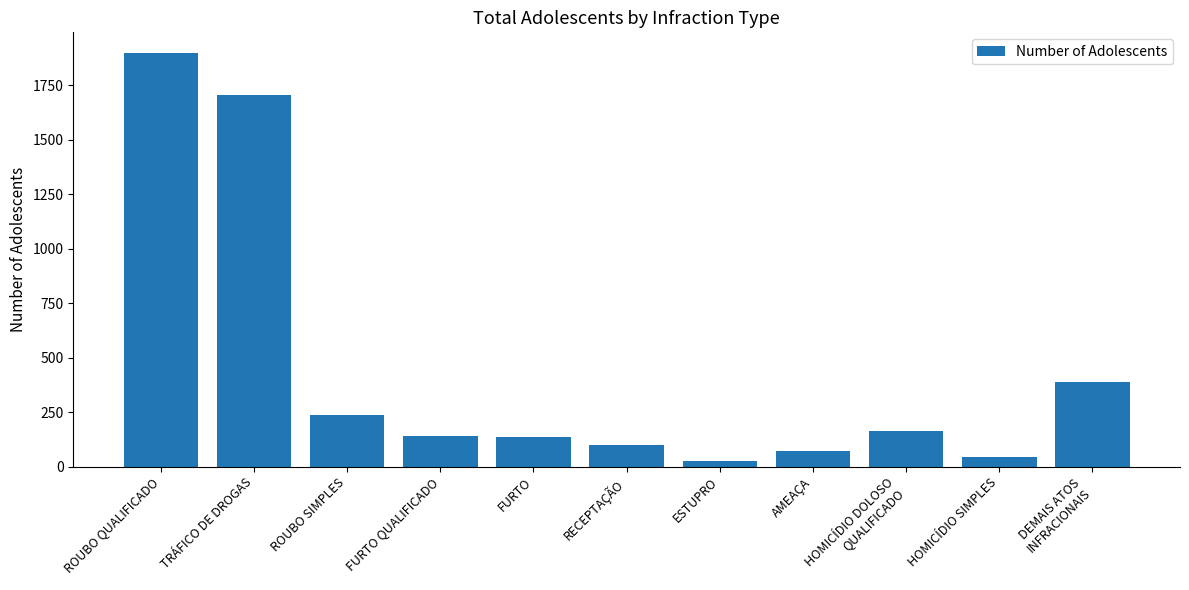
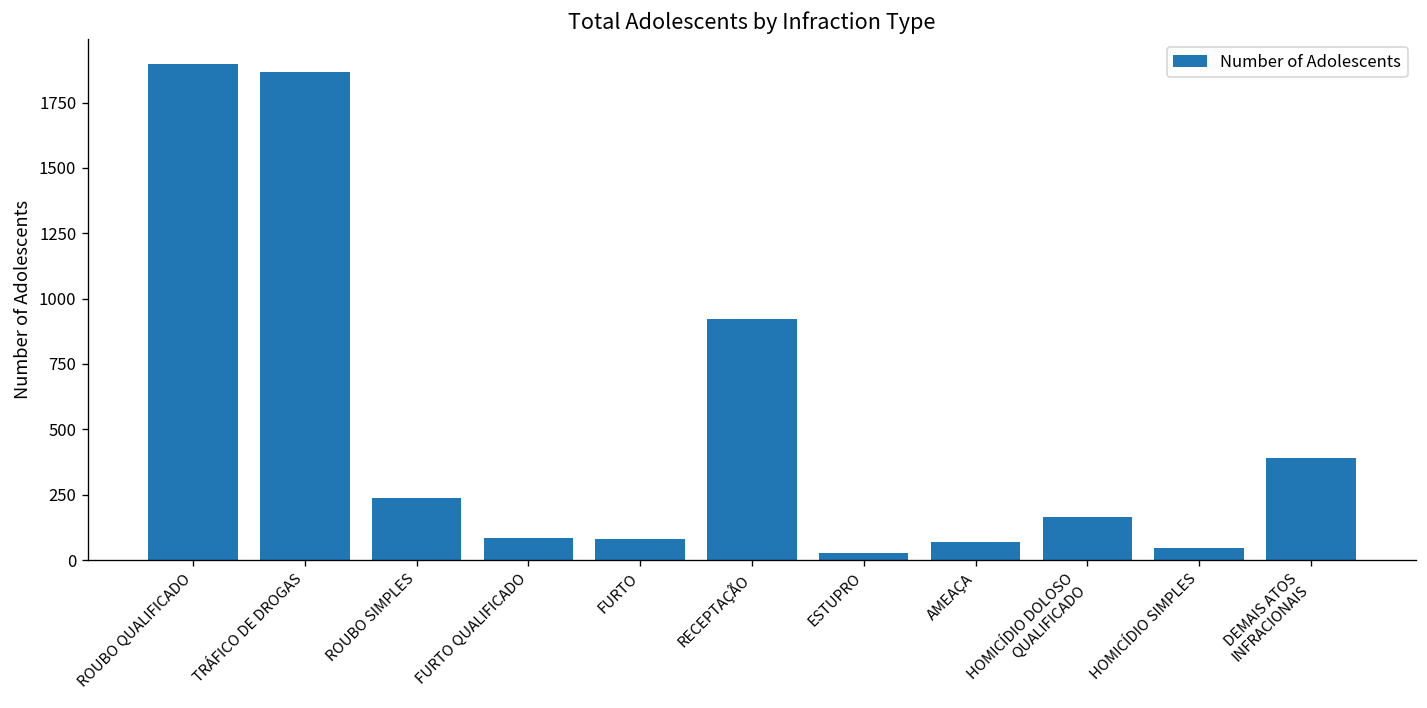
  {
    "ROUBO QUALIFICADO": 1900,
-   "TRÁFICO DE DROGAS": 1700,
+   "TRÁFICO DE DROGAS": 1870,
    "ROUBO SIMPLES": 240,
-   "FURTO QUALIFICADO": 140,
-   "FURTO": 130,
-   "RECEPTAÇÃO": 100,
+   "FURTO QUALIFICADO": 90,
+   "FURTO": 80,
+   "RECEPTAÇÃO": 920,
    "ESTUPRO": 30,
    "AMEAÇA": 70,
    "HOMICÍDIO DOLOSO QUALIFICADO": 170,
    "HOMICÍDIO SIMPLES": 50,
    "DEMAIS ATOS INFRACIONAIS": 390
  }
